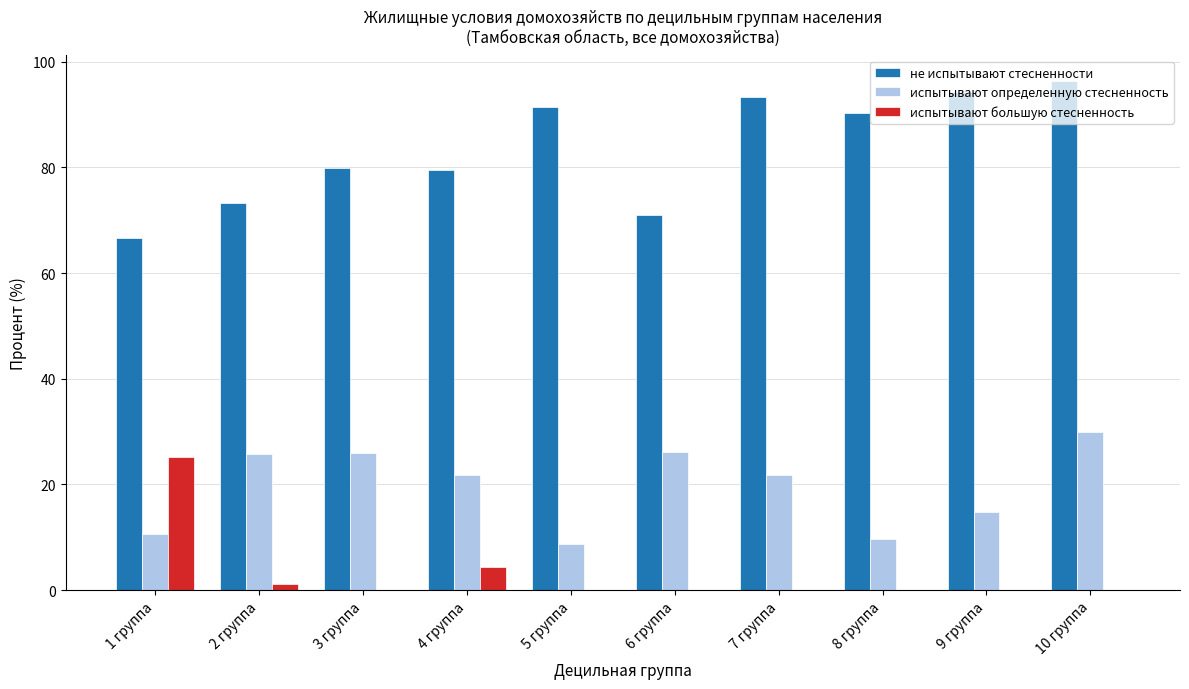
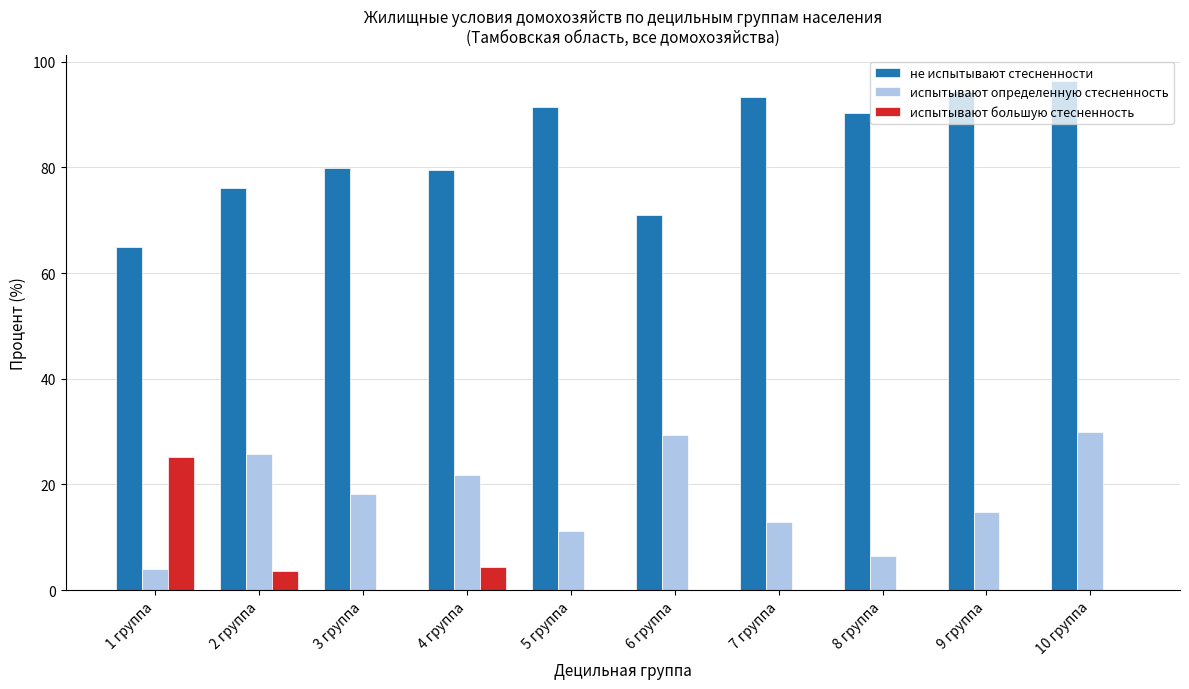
  {
    "не испытывают стесненности": {
-     "1 группа": 67,
-     "2 группа": 73,
+     "1 группа": 65,
+     "2 группа": 76,
      "3 группа": 80,
      "4 группа": 79,
      "5 группа": 91,
      "6 группа": 71,
      "7 группа": 93,
      "8 группа": 90
    },
    "испытывают определенную стесненность": {
-     "1 группа": 11,
+     "1 группа": 4,
      "2 группа": 26,
-     "3 группа": 26,
+     "3 группа": 18,
      "4 группа": 22,
-     "5 группа": 9,
-     "6 группа": 26,
-     "7 группа": 22,
-     "8 группа": 10,
+     "5 группа": 11,
+     "6 группа": 29,
+     "7 группа": 13,
+     "8 группа": 7,
      "9 группа": 15,
      "10 группа": 30
    },
    "испытывают большую стесненность": {
      "1 группа": 25,
-     "2 группа": 1,
+     "2 группа": 4,
      "3 группа": 0,
      "4 группа": 4,
      "5 группа": 0,
      "6 группа": 0,
      "7 группа": 0,
      "8 группа": 0,
      "9 группа": 0,
      "10 группа": 0
    }
  }
